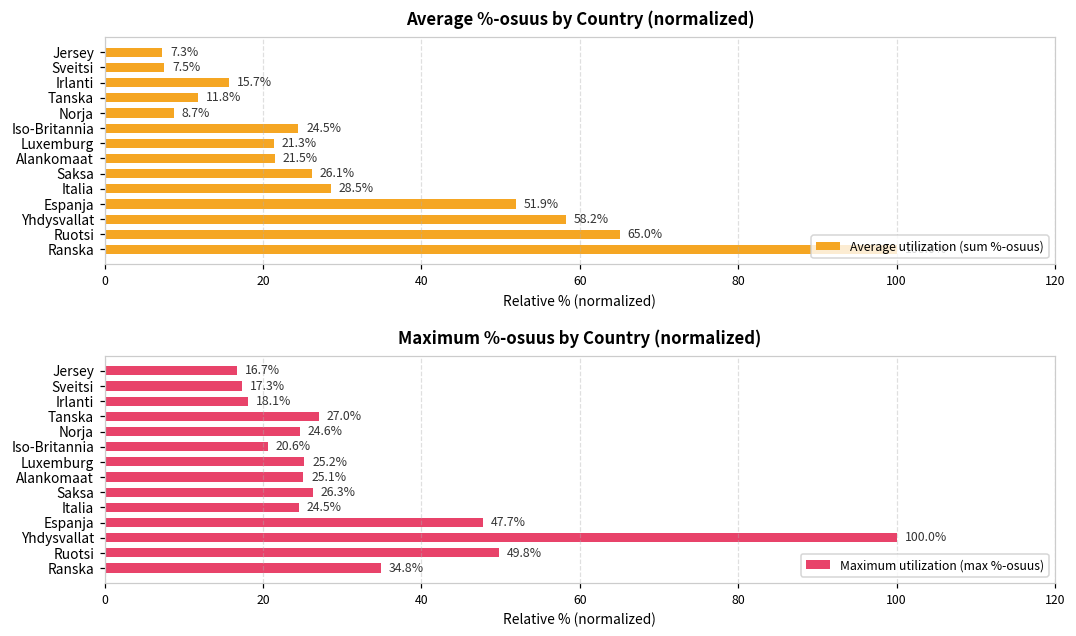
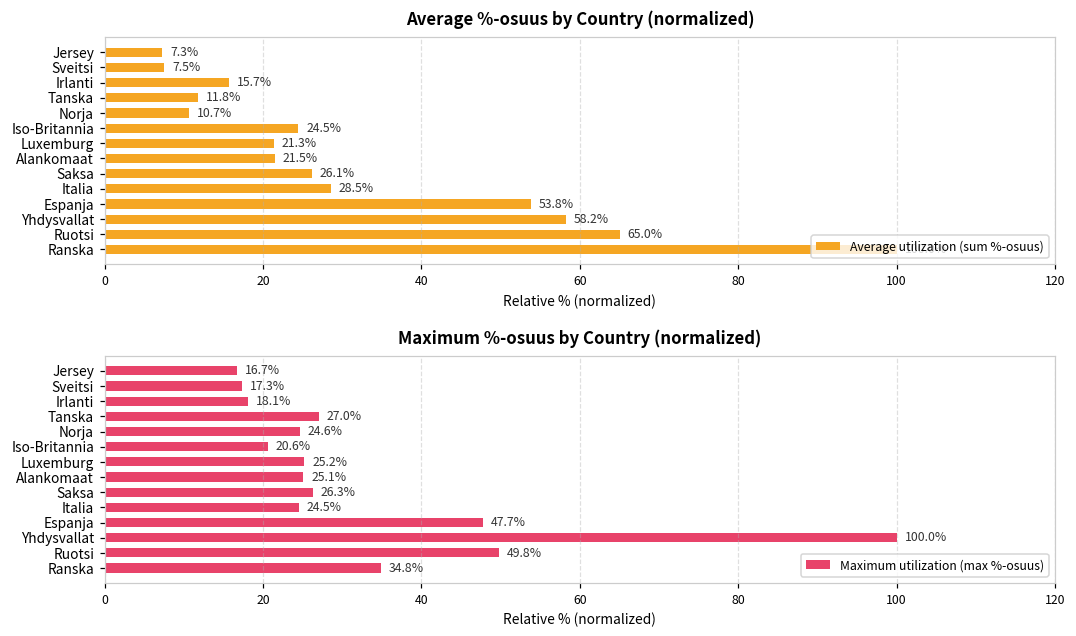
  {
    "Average %-osuus by Country (normalized)": {
      "Jersey": "7.3%",
      "Sveitsi": "7.5%",
      "Irlanti": "15.7%",
      "Tanska": "11.8%",
-     "Norja": "8.7%",
+     "Norja": "10.7%",
      "Iso-Britannia": "24.5%",
      "Luxemburg": "21.3%",
      "Alankomaat": "21.5%",
      "Saksa": "26.1%",
      "Italia": "28.5%",
-     "Espanja": "51.9%",
+     "Espanja": "53.8%",
      "Yhdysvallat": "58.2%",
      "Ruotsi": "65.0%"
    },
    "Maximum %-osuus by Country (normalized)": {
      "Jersey": "16.7%",
      "Sveitsi": "17.3%",
      "Irlanti": "18.1%",
      "Tanska": "27.0%",
      "Norja": "24.6%",
      "Iso-Britannia": "20.6%",
      "Luxemburg": "25.2%",
      "Alankomaat": "25.1%",
      "Saksa": "26.3%",
      "Italia": "24.5%",
      "Espanja": "47.7%",
      "Yhdysvallat": "100.0%",
      "Ruotsi": "49.8%",
      "Ranska": "34.8%"
    }
  }
